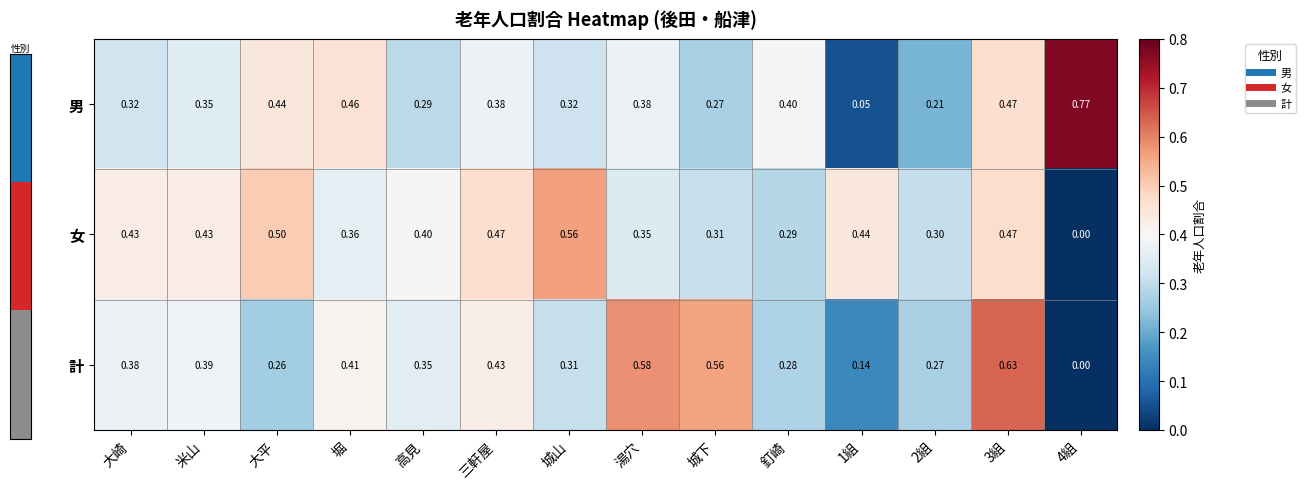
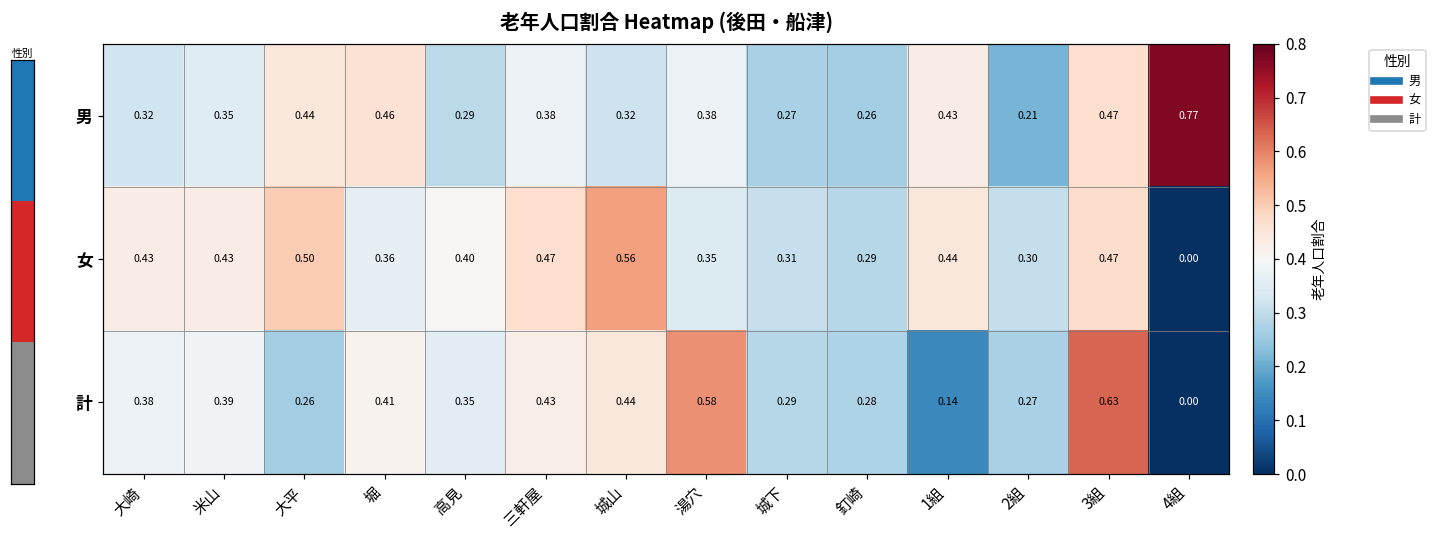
  {
    "老年人口割合 Heatmap (後田・船津)": {
      "男": {
        "大崎": 0.32,
        "米山": 0.35,
        "大平": 0.44,
        "堀": 0.46,
        "高見": 0.29,
        "三軒屋": 0.38,
        "城山": 0.32,
        "湯穴": 0.38,
        "城下": 0.27,
-       "釘崎": 0.40,
-       "1組": 0.05,
+       "釘崎": 0.26,
+       "1組": 0.43,
        "2組": 0.21,
        "3組": 0.47,
        "4組": 0.77
      },
      "女": {
        "大崎": 0.43,
        "米山": 0.43,
        "大平": 0.50,
        "堀": 0.36,
        "高見": 0.40,
        "三軒屋": 0.47,
        "城山": 0.56,
        "湯穴": 0.35,
        "城下": 0.31,
        "釘崎": 0.29,
        "1組": 0.44,
        "2組": 0.30,
        "3組": 0.47,
        "4組": 0.00
      },
      "計": {
        "大崎": 0.38,
        "米山": 0.39,
        "大平": 0.26,
        "堀": 0.41,
        "高見": 0.35,
        "三軒屋": 0.43,
-       "城山": 0.31,
+       "城山": 0.44,
        "湯穴": 0.58,
-       "城下": 0.56,
+       "城下": 0.29,
        "釘崎": 0.28,
        "1組": 0.14,
        "2組": 0.27,
        "3組": 0.63,
        "4組": 0.00
      }
    }
  }
